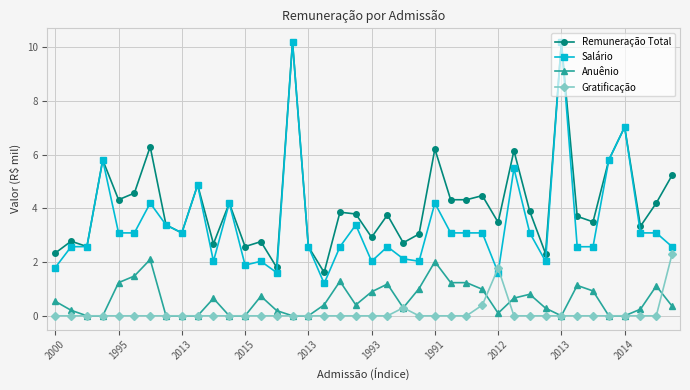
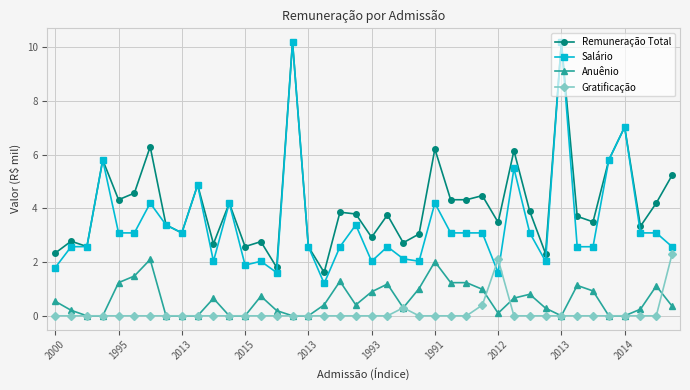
  {
    "Salário": {
      "2015": 1.9,
      "2012": 1.6
    },
    "Gratificação": {
-     "2012": 1.8
+     "2012": 2.1
    }
  }
